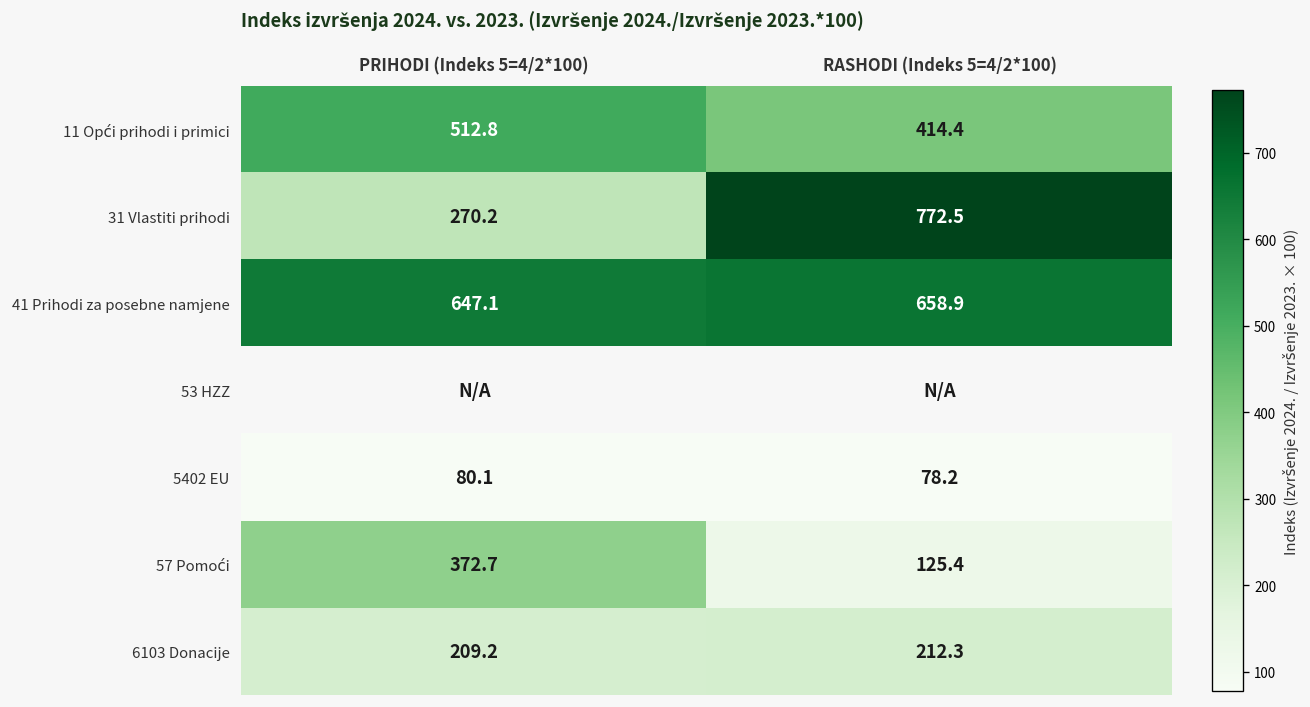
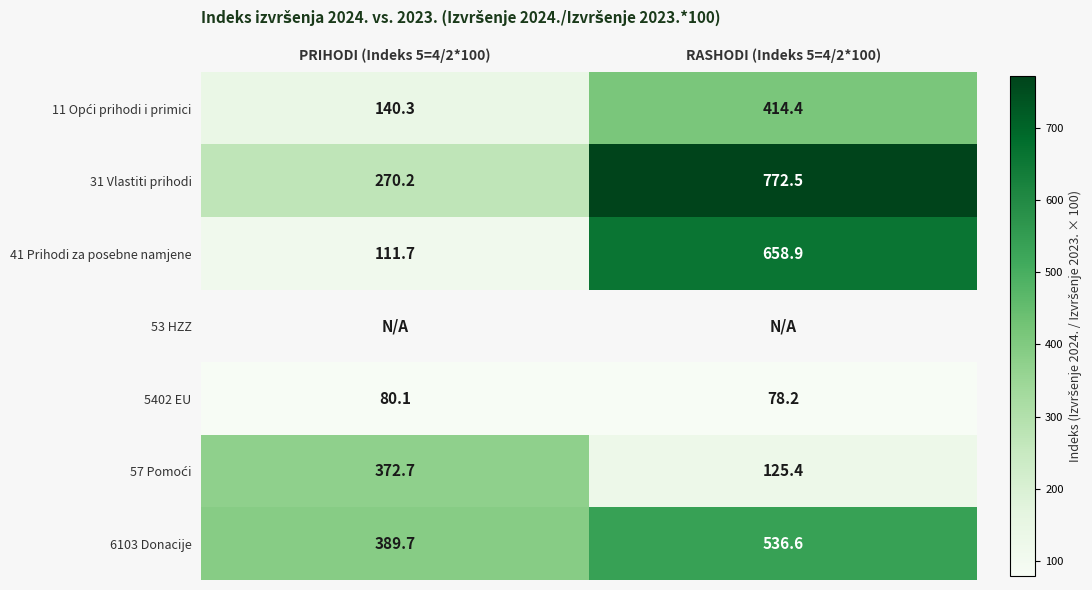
  {
    "11 Opći prihodi i primici": {
-     "PRIHODI (Indeks 5=4/2*100)": 512.8,
+     "PRIHODI (Indeks 5=4/2*100)": 140.3,
      "RASHODI (Indeks 5=4/2*100)": 414.4
    },
    "31 Vlastiti prihodi": {
      "PRIHODI (Indeks 5=4/2*100)": 270.2,
      "RASHODI (Indeks 5=4/2*100)": 772.5
    },
    "41 Prihodi za posebne namjene": {
-     "PRIHODI (Indeks 5=4/2*100)": 647.1,
+     "PRIHODI (Indeks 5=4/2*100)": 111.7,
      "RASHODI (Indeks 5=4/2*100)": 658.9
    },
    "5402 EU": {
      "PRIHODI (Indeks 5=4/2*100)": 80.1,
      "RASHODI (Indeks 5=4/2*100)": 78.2
    },
    "57 Pomoći": {
      "PRIHODI (Indeks 5=4/2*100)": 372.7,
      "RASHODI (Indeks 5=4/2*100)": 125.4
    },
    "6103 Donacije": {
-     "PRIHODI (Indeks 5=4/2*100)": 209.2,
-     "RASHODI (Indeks 5=4/2*100)": 212.3
+     "PRIHODI (Indeks 5=4/2*100)": 389.7,
+     "RASHODI (Indeks 5=4/2*100)": 536.6
    }
  }
